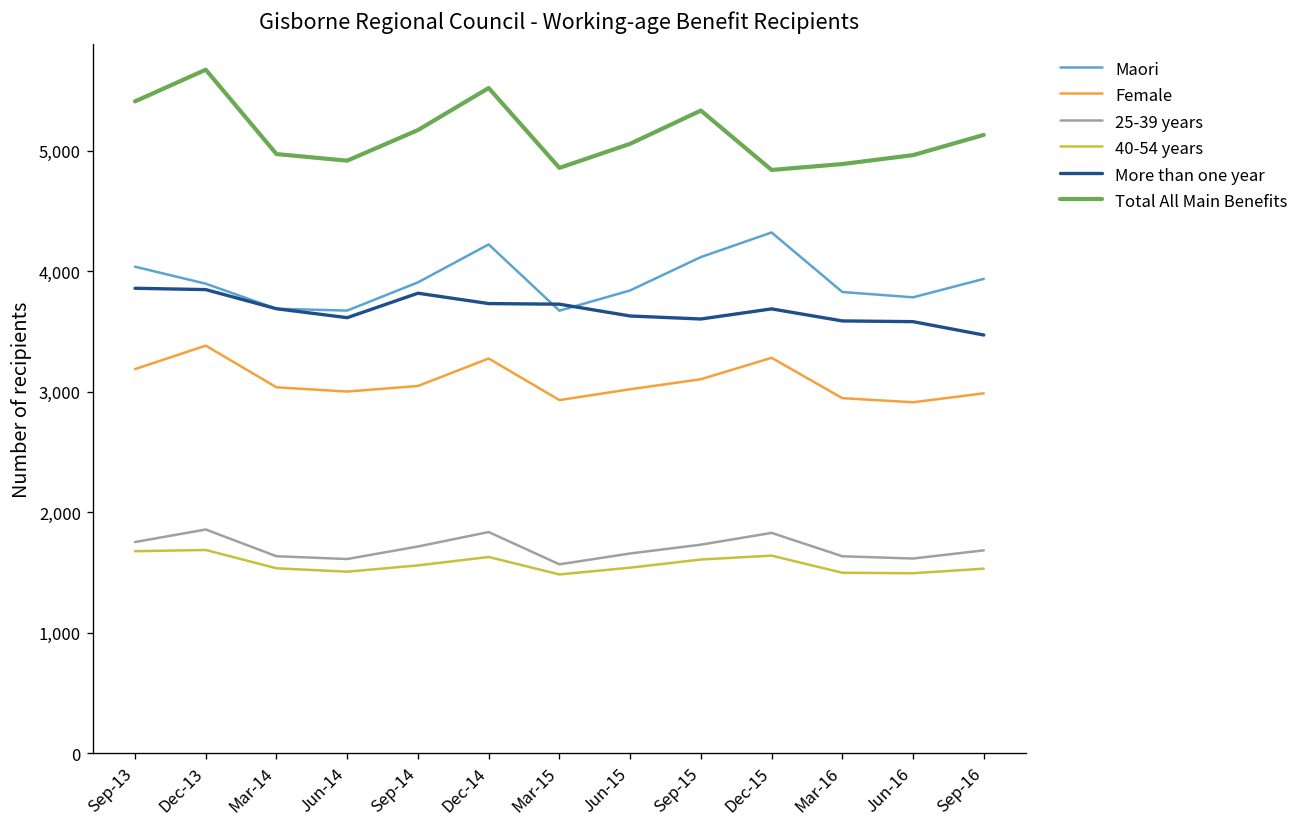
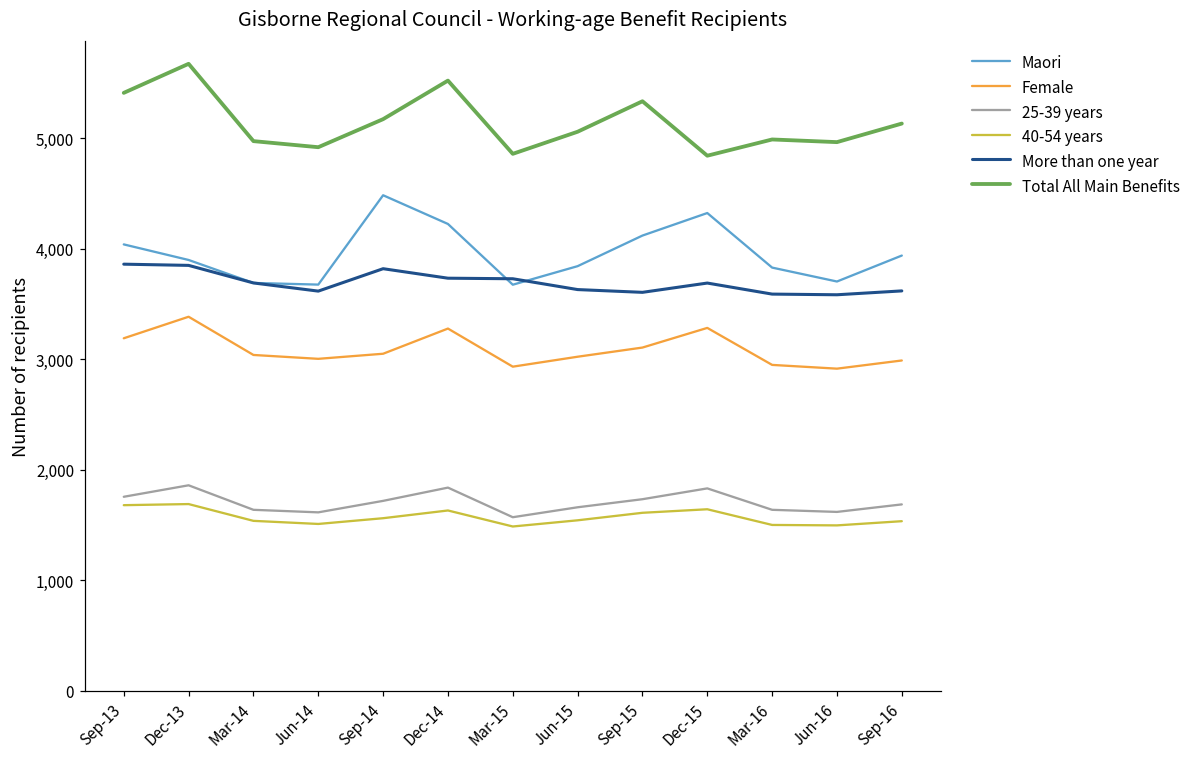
  {
    "Maori": {
      "Sep-13": "4,040",
      "Dec-13": "3,900",
      "Jun-14": "3,680",
-     "Sep-14": "3,910",
+     "Sep-14": "4,480",
      "Dec-14": "4,220",
      "Mar-15": "3,670",
      "Jun-15": "3,840",
      "Sep-15": "4,120",
      "Dec-15": "4,320",
      "Mar-16": "3,830",
-     "Jun-16": "3,790",
+     "Jun-16": "3,700",
      "Sep-16": "3,940"
    },
    "25-39 years": {
      "Sep-13": "1,750",
      "Dec-13": "1,860",
      "Mar-14": "1,640",
      "Jun-14": "1,610",
      "Sep-14": "1,720",
      "Dec-14": "1,840",
      "Mar-15": "1,570",
      "Jun-15": "1,660",
      "Sep-15": "1,730",
      "Dec-15": "1,830",
      "Mar-16": "1,640",
      "Jun-16": "1,620",
      "Sep-16": "1,690"
    },
    "More than one year": {
      "Sep-13": "3,860",
      "Dec-13": "3,850",
      "Jun-14": "3,620",
      "Sep-14": "3,820",
      "Dec-14": "3,730",
      "Mar-15": "3,730",
      "Jun-15": "3,630",
      "Sep-15": "3,610",
      "Dec-15": "3,690",
      "Mar-16": "3,590",
      "Jun-16": "3,580",
-     "Sep-16": "3,470"
+     "Sep-16": "3,620"
    },
    "Total All Main Benefits": {
      "Sep-13": "5,410",
      "Dec-13": "5,670",
      "Mar-14": "4,970",
      "Jun-14": "4,920",
      "Sep-14": "5,170",
      "Dec-14": "5,520",
      "Mar-15": "4,860",
      "Jun-15": "5,060",
      "Sep-15": "5,340",
      "Dec-15": "4,840",
-     "Mar-16": "4,890",
+     "Mar-16": "4,990",
      "Jun-16": "4,970",
      "Sep-16": "5,130"
    }
  }
